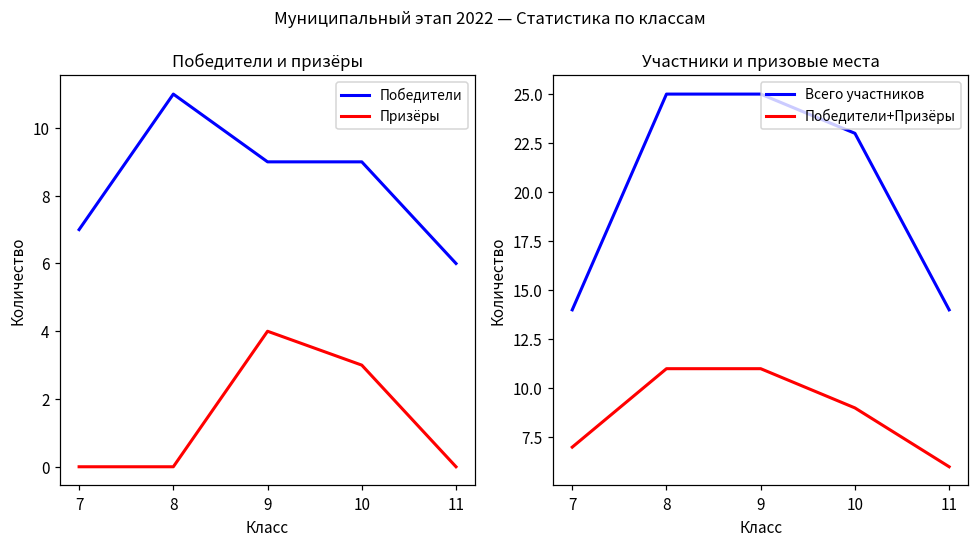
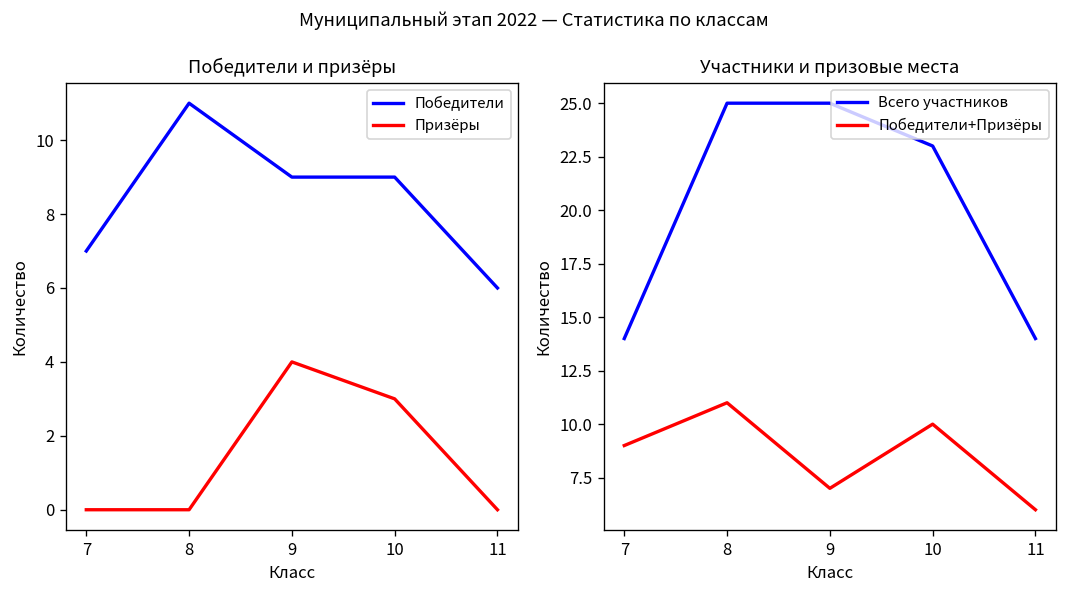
  {
    "Победители и призёры": {
      "Победители": {
        "7": 7.0,
        "8": 11.0,
        "9": 9.0,
        "10": 9.0,
        "11": 6.0
      },
      "Призёры": {
        "7": 0.0,
        "8": 0.0,
        "9": 4.0,
        "10": 3.0,
        "11": 0.0
      }
    },
    "Участники и призовые места": {
      "Всего участников": {
        "7": 14,
        "8": 25,
        "9": 25,
        "10": 23,
        "11": 14
      },
      "Победители+Призёры": {
-       "7": 7,
+       "7": 9,
        "8": 11,
-       "9": 11,
-       "10": 9,
+       "9": 7,
+       "10": 10,
        "11": 6
      }
    }
  }
